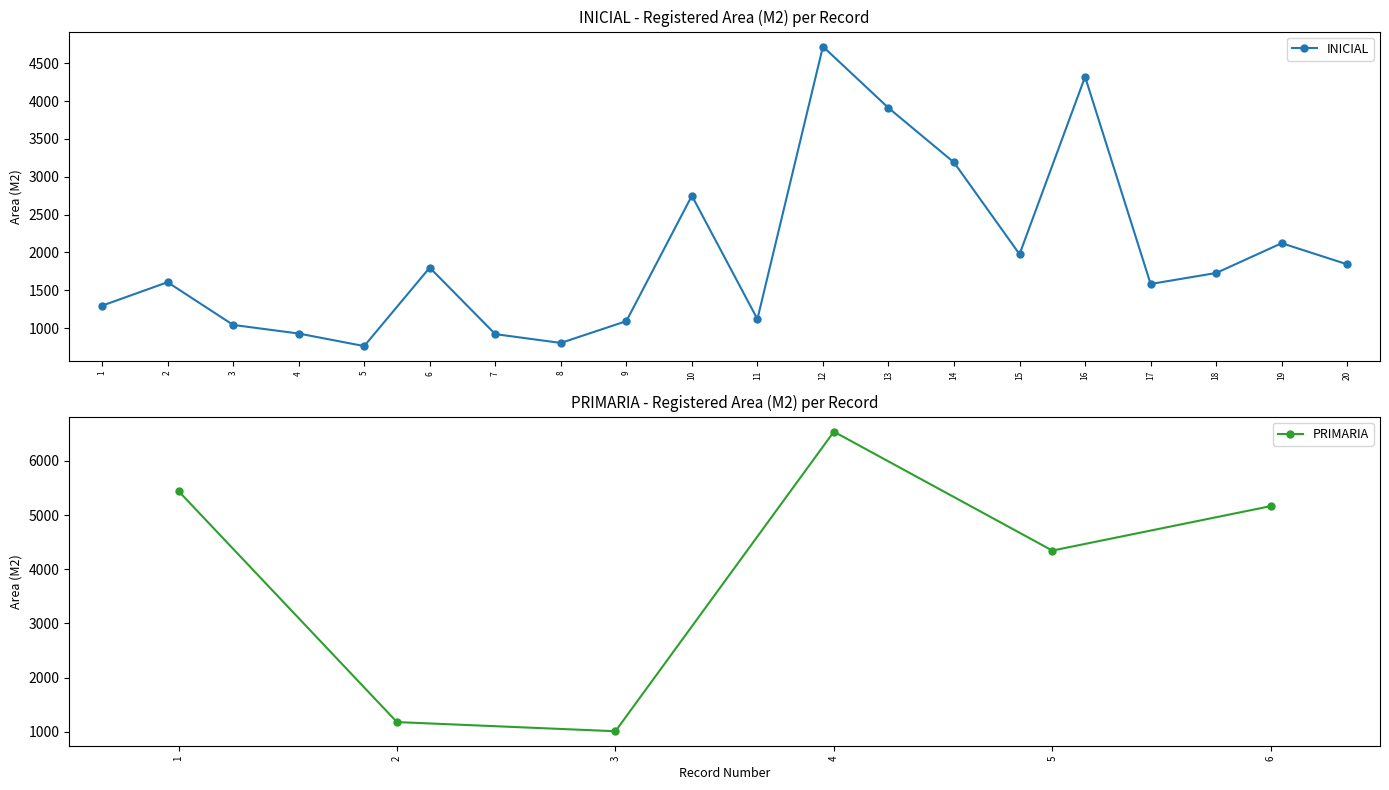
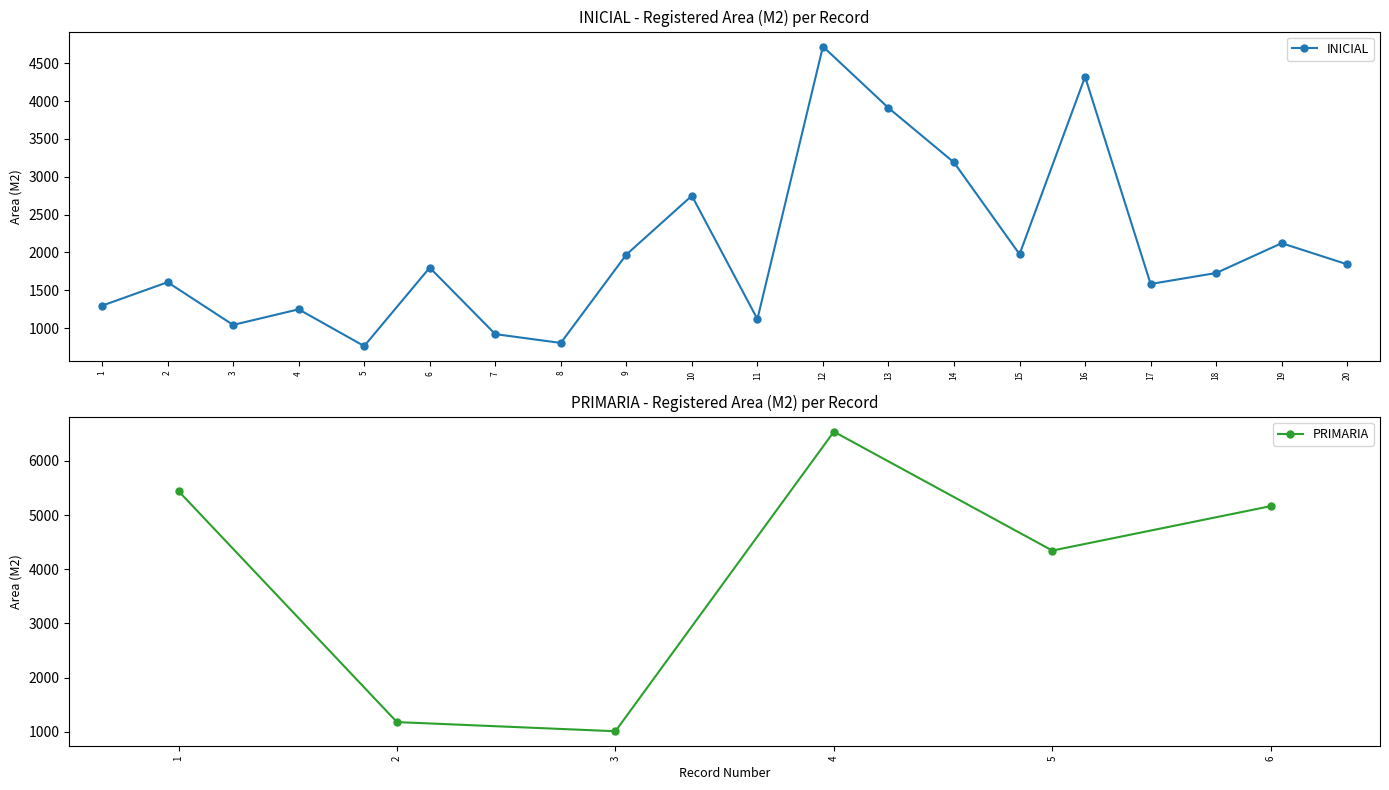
  {
    "INICIAL - Registered Area (M2) per Record": {
      "1": 1300,
      "2": 1600,
      "3": 1000,
-     "4": 900,
+     "4": 1200,
      "5": 800,
      "6": 1800,
      "7": 900,
      "8": 800,
-     "9": 1100,
+     "9": 2000,
      "10": 2700,
      "11": 1100,
      "12": 4700,
      "13": 3900,
      "14": 3200,
      "15": 2000,
      "16": 4300,
      "17": 1600,
      "18": 1700,
      "19": 2100,
      "20": 1800
    },
    "PRIMARIA - Registered Area (M2) per Record": {
      "1": 5400,
      "2": 1200,
      "3": 1000,
      "4": 6500,
      "5": 4300,
      "6": 5200
    }
  }
